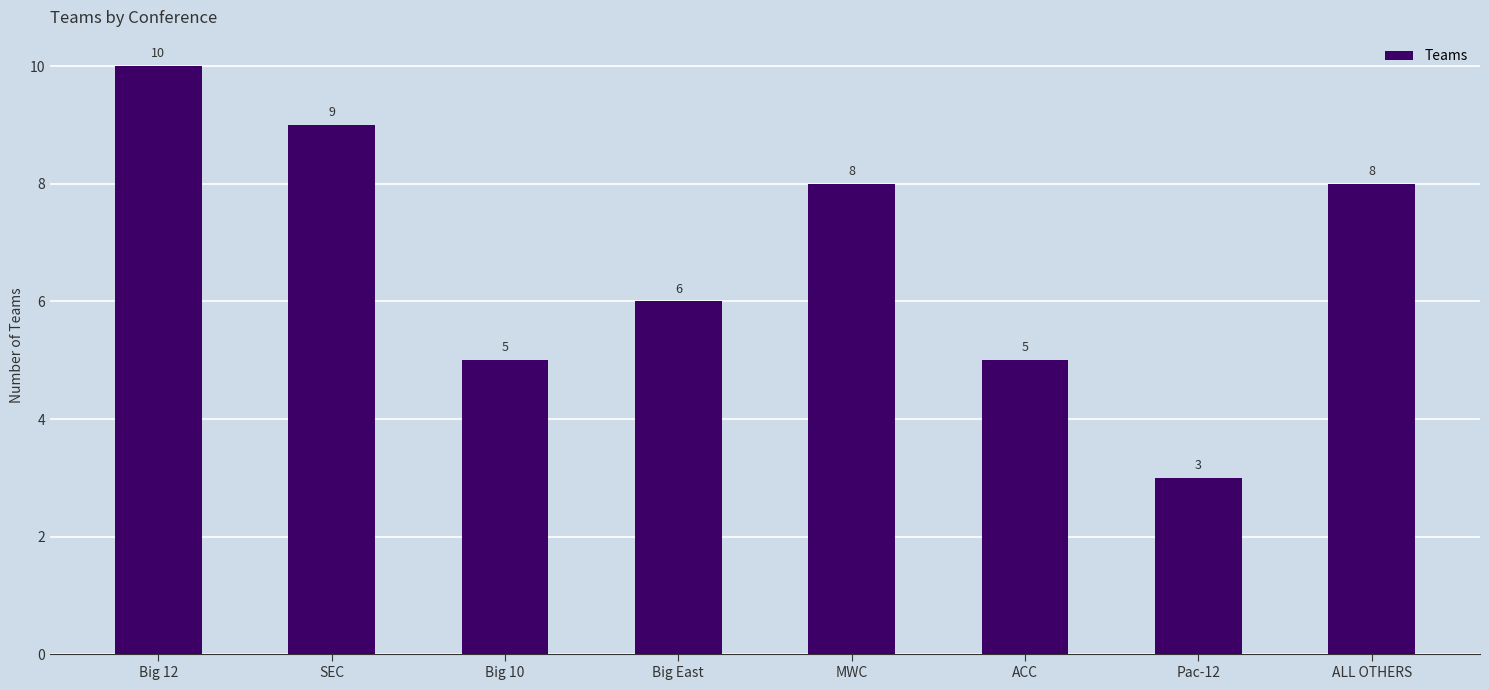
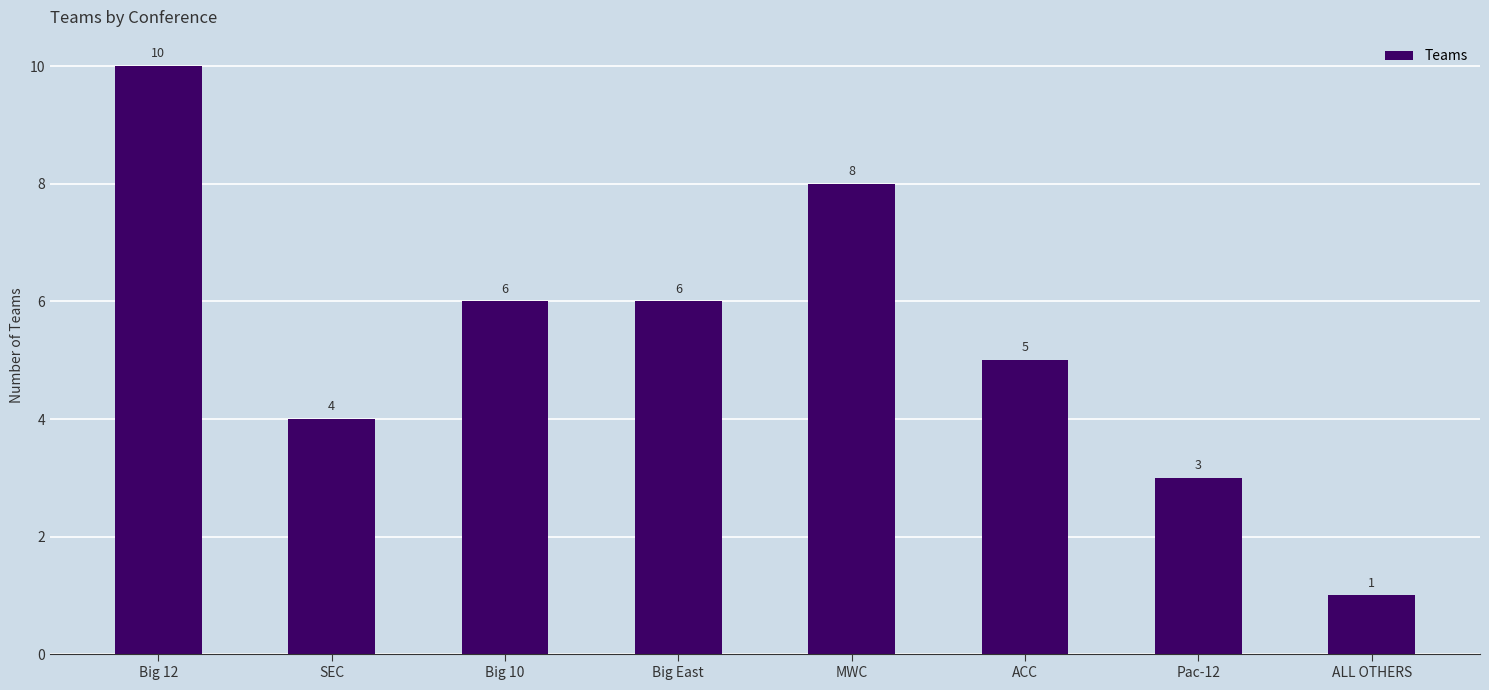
  {
    "Big 12": 10,
-   "SEC": 9,
-   "Big 10": 5,
+   "SEC": 4,
+   "Big 10": 6,
    "Big East": 6,
    "MWC": 8,
    "ACC": 5,
    "Pac-12": 3,
-   "ALL OTHERS": 8
+   "ALL OTHERS": 1
  }
